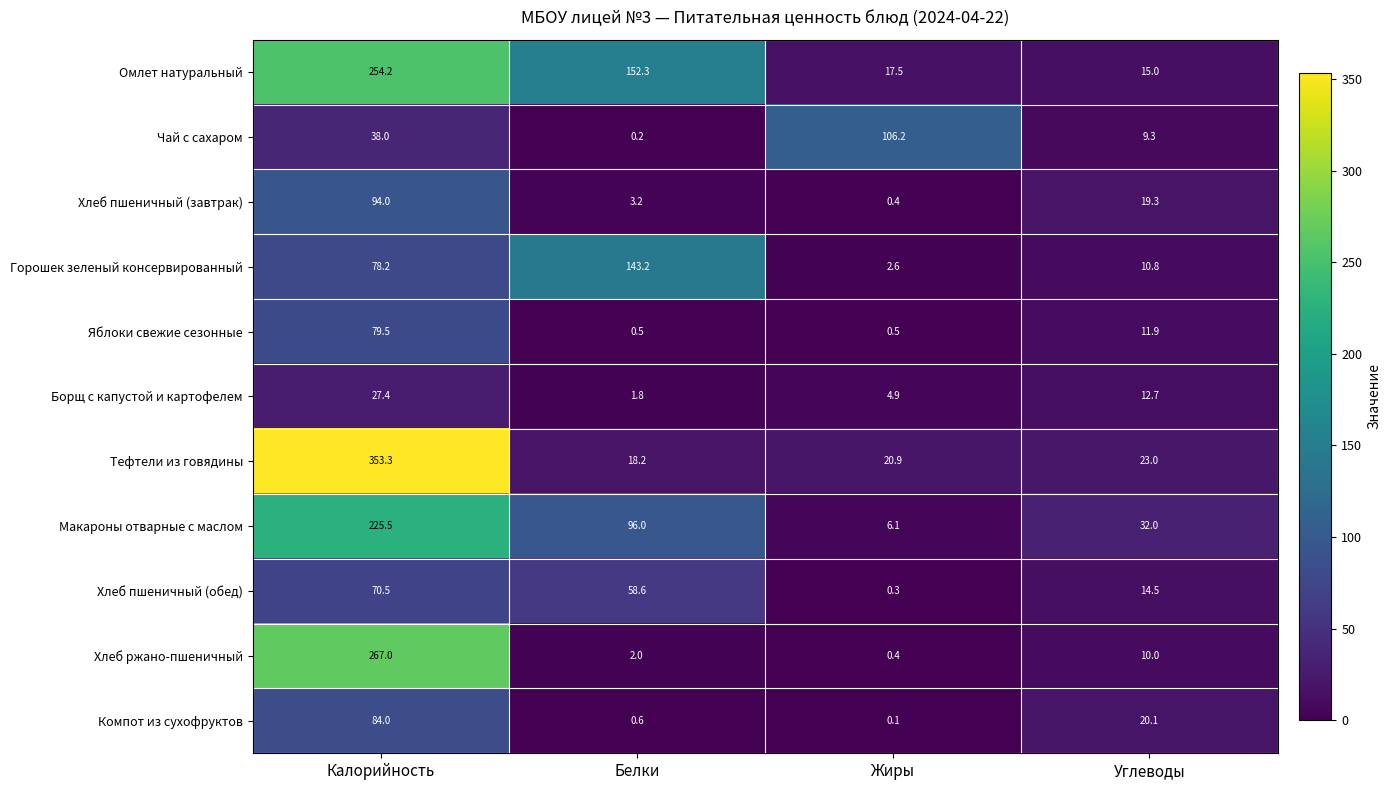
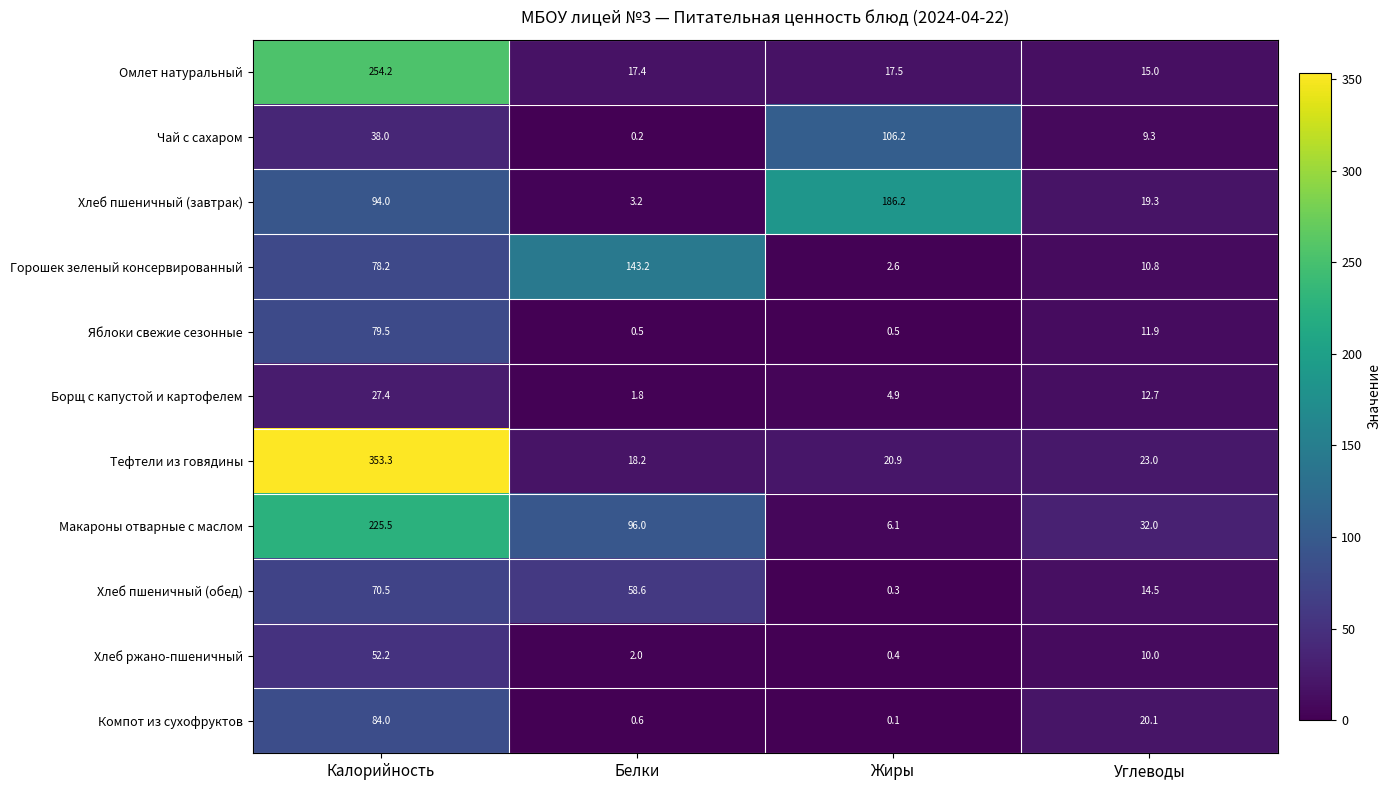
  {
    "Омлет натуральный": {
      "Калорийность": 254.2,
-     "Белки": 152.3,
+     "Белки": 17.4,
      "Жиры": 17.5,
      "Углеводы": 15.0
    },
    "Чай с сахаром": {
      "Калорийность": 38.0,
      "Белки": 0.2,
      "Жиры": 106.2,
      "Углеводы": 9.3
    },
    "Хлеб пшеничный (завтрак)": {
      "Калорийность": 94.0,
      "Белки": 3.2,
-     "Жиры": 0.4,
+     "Жиры": 186.2,
      "Углеводы": 19.3
    },
    "Горошек зеленый консервированный": {
      "Калорийность": 78.2,
      "Белки": 143.2,
      "Жиры": 2.6,
      "Углеводы": 10.8
    },
    "Яблоки свежие сезонные": {
      "Калорийность": 79.5,
      "Белки": 0.5,
      "Жиры": 0.5,
      "Углеводы": 11.9
    },
    "Борщ с капустой и картофелем": {
      "Калорийность": 27.4,
      "Белки": 1.8,
      "Жиры": 4.9,
      "Углеводы": 12.7
    },
    "Тефтели из говядины": {
      "Калорийность": 353.3,
      "Белки": 18.2,
      "Жиры": 20.9,
      "Углеводы": 23.0
    },
    "Макароны отварные с маслом": {
      "Калорийность": 225.5,
      "Белки": 96.0,
      "Жиры": 6.1,
      "Углеводы": 32.0
    },
    "Хлеб пшеничный (обед)": {
      "Калорийность": 70.5,
      "Белки": 58.6,
      "Жиры": 0.3,
      "Углеводы": 14.5
    },
    "Хлеб ржано-пшеничный": {
-     "Калорийность": 267.0,
+     "Калорийность": 52.2,
      "Белки": 2.0,
      "Жиры": 0.4,
      "Углеводы": 10.0
    },
    "Компот из сухофруктов": {
      "Калорийность": 84.0,
      "Белки": 0.6,
      "Жиры": 0.1,
      "Углеводы": 20.1
    }
  }
